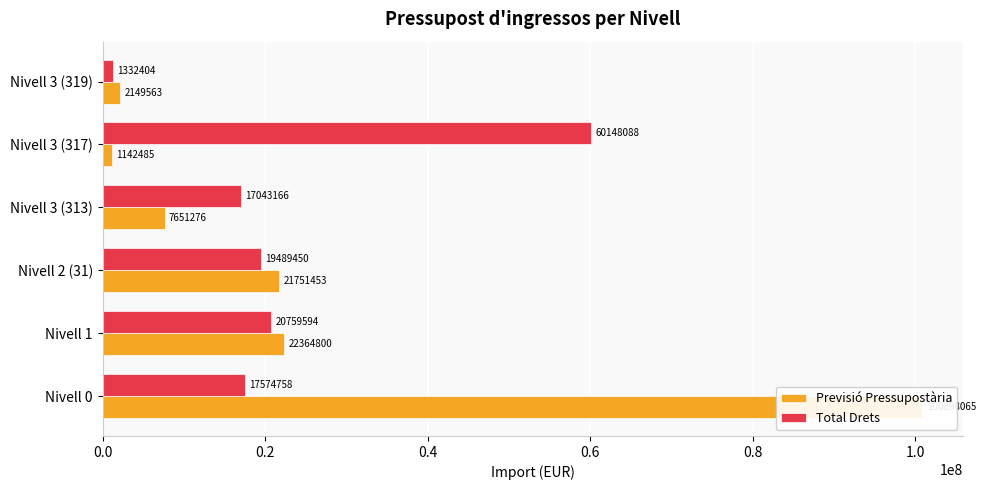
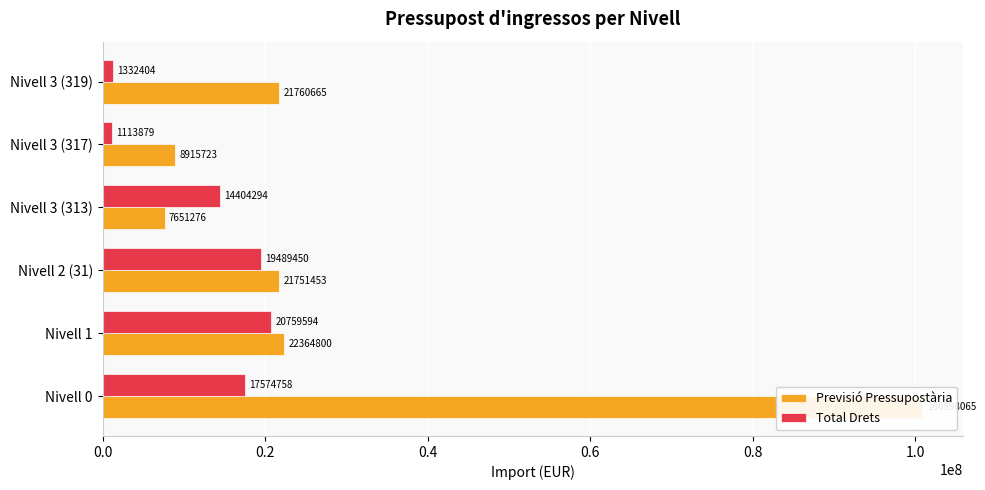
  {
    "Previsió Pressupostària": {
-     "Nivell 3 (319)": 2149563,
-     "Nivell 3 (317)": 1142485,
+     "Nivell 3 (319)": 21760665,
+     "Nivell 3 (317)": 8915723,
      "Nivell 3 (313)": 7651276,
      "Nivell 2 (31)": 21751453,
      "Nivell 1": 22364800
    },
    "Total Drets": {
      "Nivell 3 (319)": 1332404,
-     "Nivell 3 (317)": 60148088,
-     "Nivell 3 (313)": 17043166,
+     "Nivell 3 (317)": 1113879,
+     "Nivell 3 (313)": 14404294,
      "Nivell 2 (31)": 19489450,
      "Nivell 1": 20759594,
      "Nivell 0": 17574758
    }
  }
